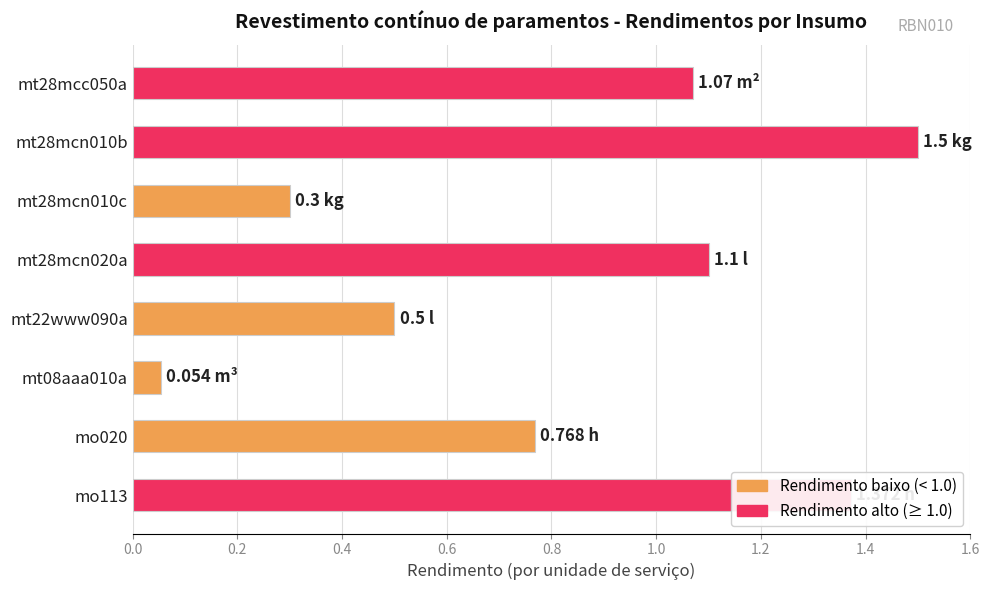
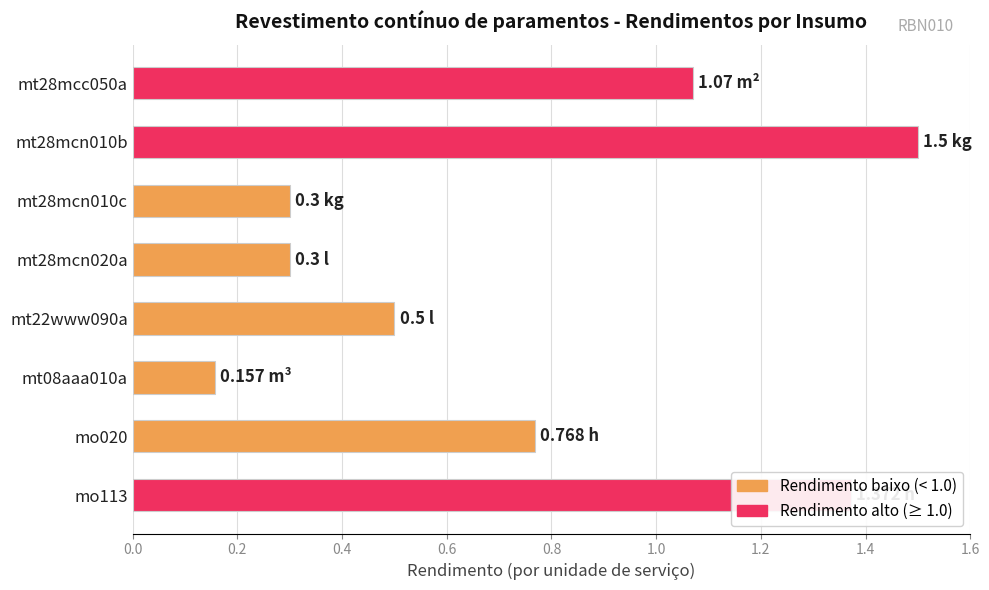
  {
    "mt28mcc050a": 1.07,
    "mt28mcn010b": 1.5,
    "mt28mcn010c": 0.3,
-   "mt28mcn020a": 1.1,
+   "mt28mcn020a": 0.3,
    "mt22www090a": 0.5,
-   "mt08aaa010a": 0.054,
+   "mt08aaa010a": 0.157,
    "mo020": 0.768
  }
